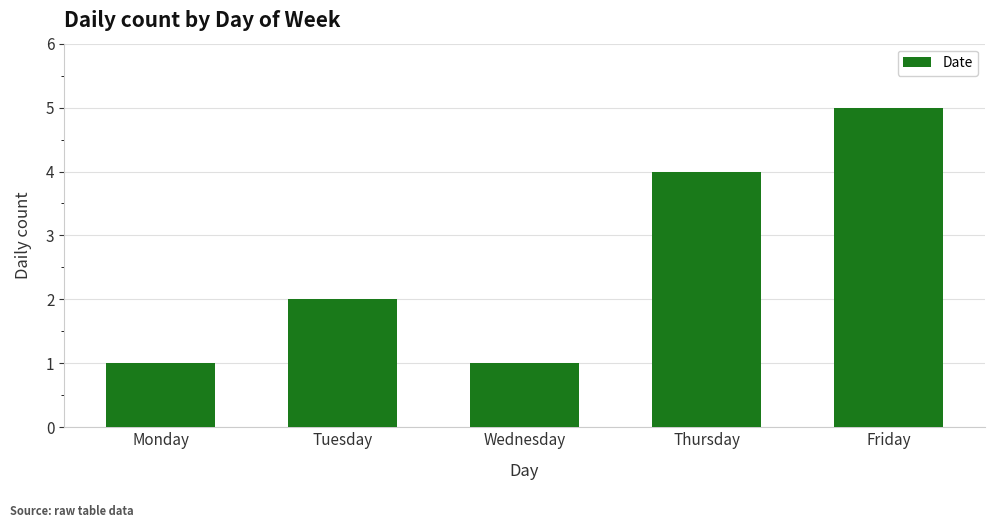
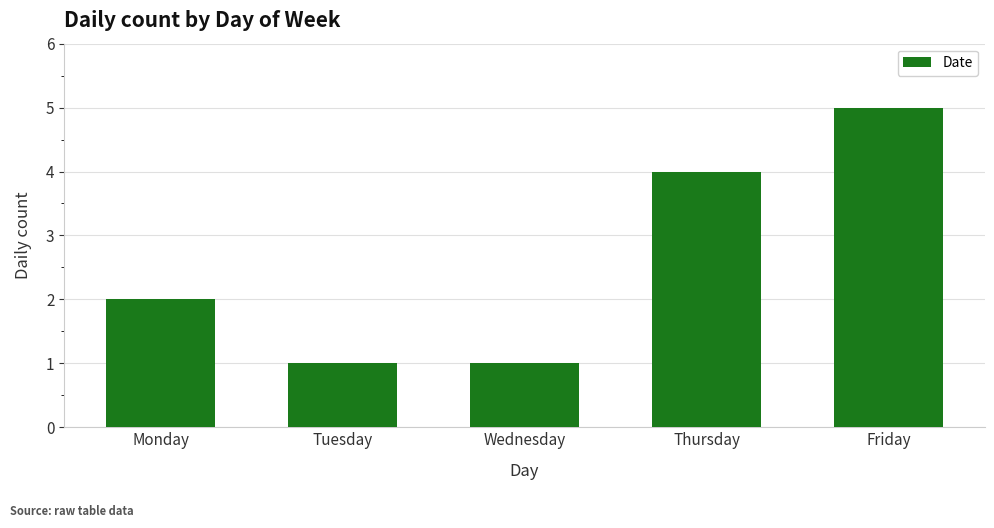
  {
-   "Monday": 1,
-   "Tuesday": 2,
+   "Monday": 2,
+   "Tuesday": 1,
    "Wednesday": 1,
    "Thursday": 4,
    "Friday": 5
  }
